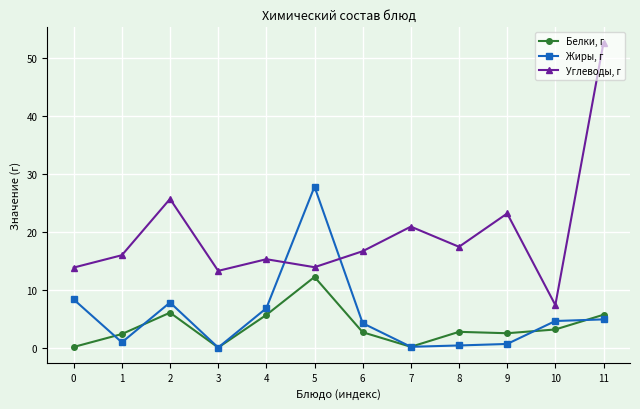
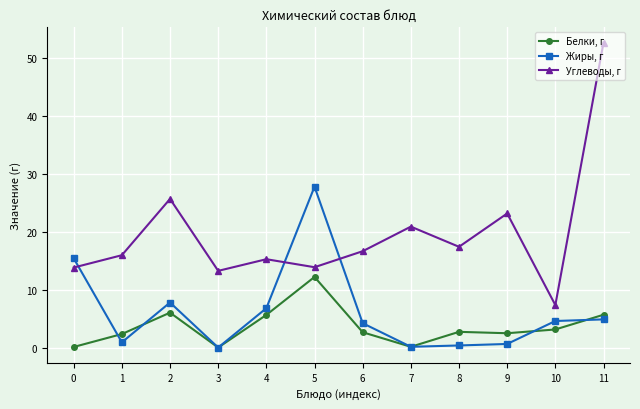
  {
    "Белки, г": {
      "0": 0,
      "1": 2,
      "2": 6,
      "4": 6,
      "5": 12,
      "6": 3,
      "8": 3,
      "9": 2,
      "10": 3,
      "11": 6
    },
    "Жиры, г": {
-     "0": 8,
+     "0": 15,
      "1": 1,
      "2": 8,
      "4": 7,
      "5": 28,
      "6": 4,
      "8": 0,
      "9": 1,
      "10": 5,
      "11": 5
    },
    "Углеводы, г": {
      "0": 14,
      "1": 16,
      "2": 26,
      "3": 13,
      "4": 15,
      "5": 14,
      "6": 17,
      "7": 21,
      "8": 17,
      "9": 23,
      "10": 7
    }
  }
